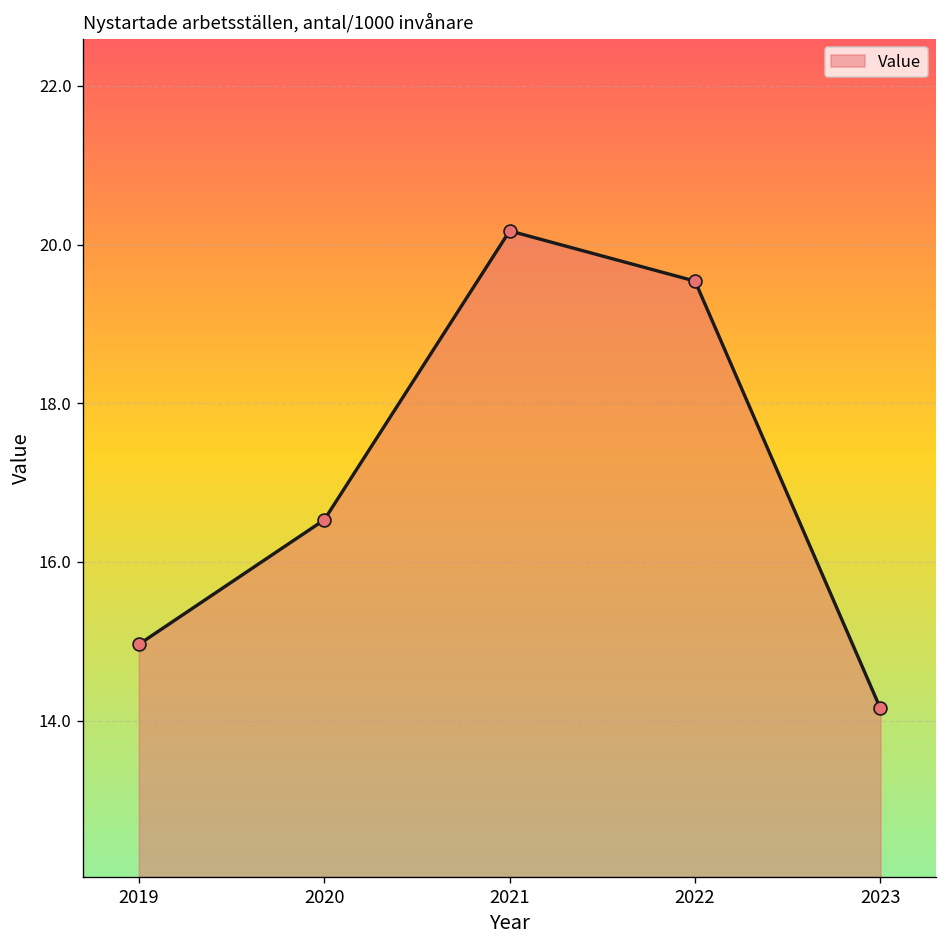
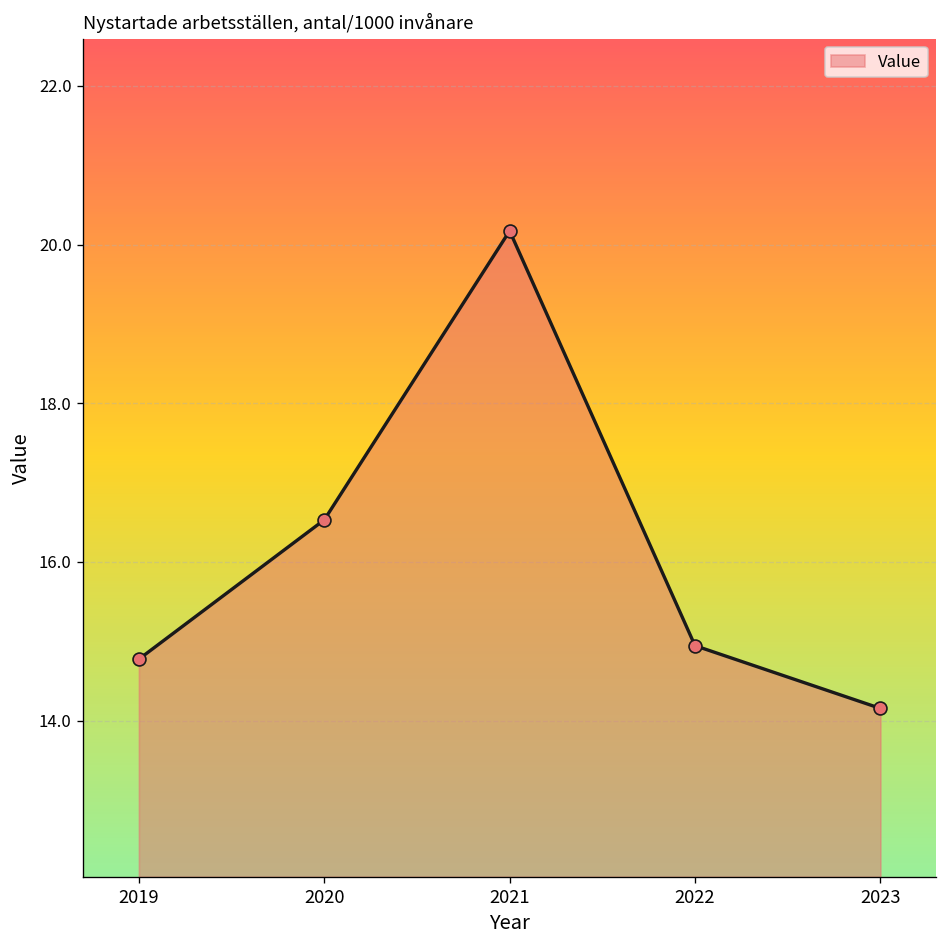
  {
-   "2019": 15.0,
+   "2019": 14.8,
    "2020": 16.5,
    "2021": 20.2,
-   "2022": 19.5,
+   "2022": 14.9,
    "2023": 14.2
  }
